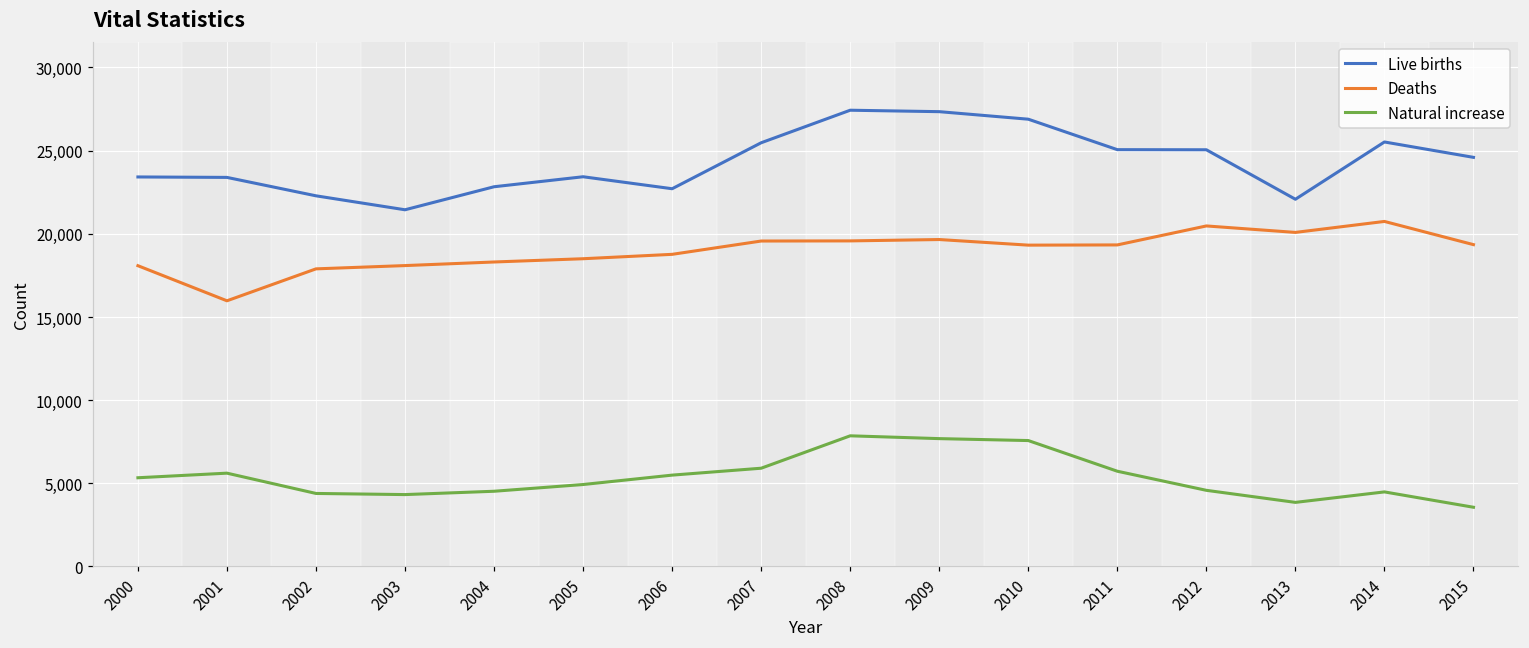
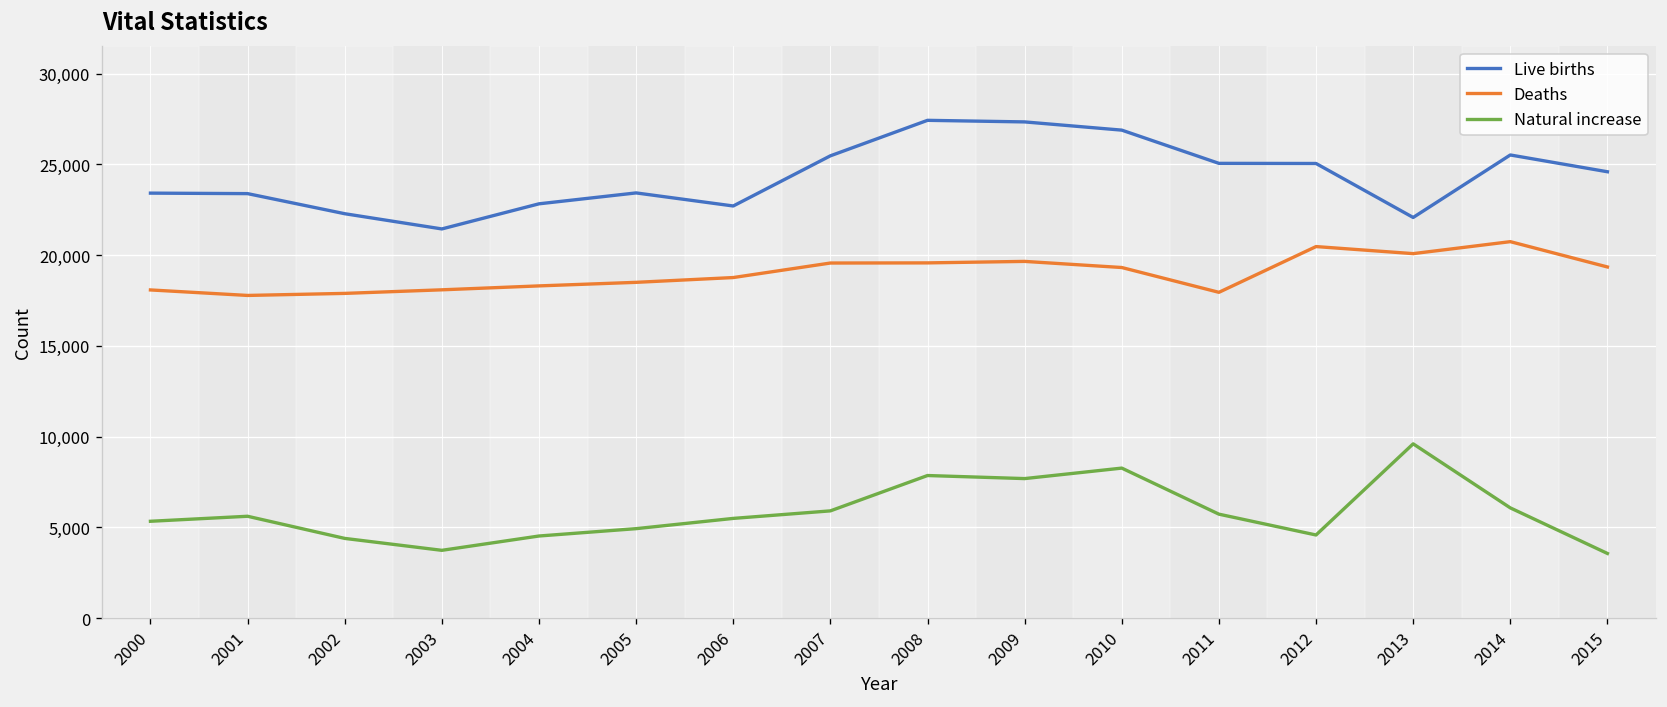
  {
    "Live births": {
      "2000": "23,400",
      "2001": "23,400",
      "2002": "22,300",
      "2003": "21,400",
      "2004": "22,800",
      "2005": "23,400",
      "2006": "22,700",
      "2007": "25,500",
      "2008": "27,400",
      "2009": "27,300",
      "2010": "26,900",
      "2011": "25,100",
      "2012": "25,100",
      "2013": "22,100",
      "2014": "25,500",
      "2015": "24,600"
    },
    "Deaths": {
      "2000": "18,100",
-     "2001": "16,000",
+     "2001": "17,800",
      "2002": "17,900",
      "2003": "18,100",
      "2004": "18,300",
      "2005": "18,500",
      "2006": "18,800",
      "2007": "19,600",
      "2008": "19,600",
      "2009": "19,700",
      "2010": "19,300",
-     "2011": "19,300",
+     "2011": "18,000",
      "2012": "20,500",
      "2013": "20,100",
      "2014": "20,700",
      "2015": "19,300"
    },
    "Natural increase": {
      "2000": "5,300",
      "2001": "5,600",
      "2002": "4,400",
-     "2003": "4,300",
+     "2003": "3,700",
      "2004": "4,500",
      "2005": "4,900",
      "2006": "5,500",
      "2007": "5,900",
      "2008": "7,900",
      "2009": "7,700",
-     "2010": "7,600",
+     "2010": "8,300",
      "2011": "5,700",
      "2012": "4,600",
-     "2013": "3,900",
-     "2014": "4,500",
+     "2013": "9,600",
+     "2014": "6,100",
      "2015": "3,600"
    }
  }
